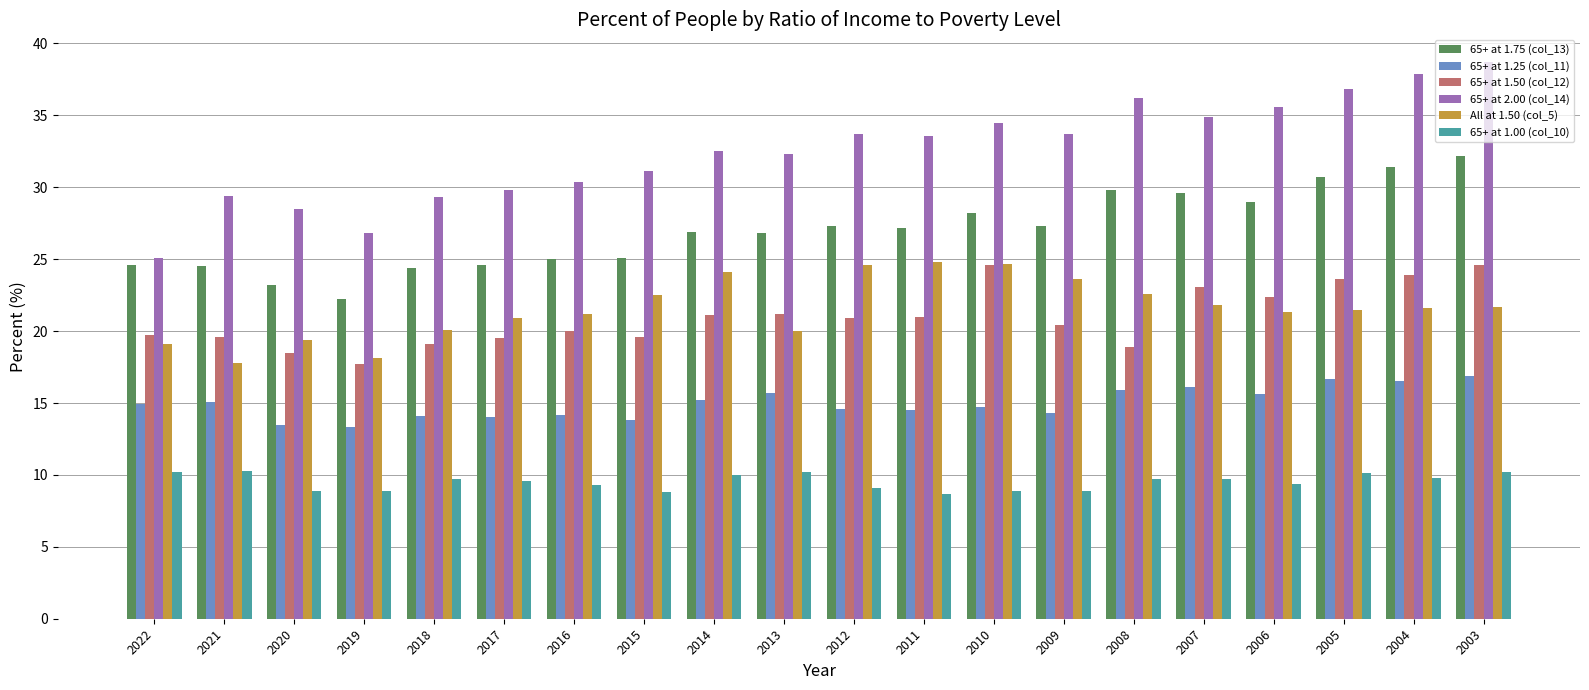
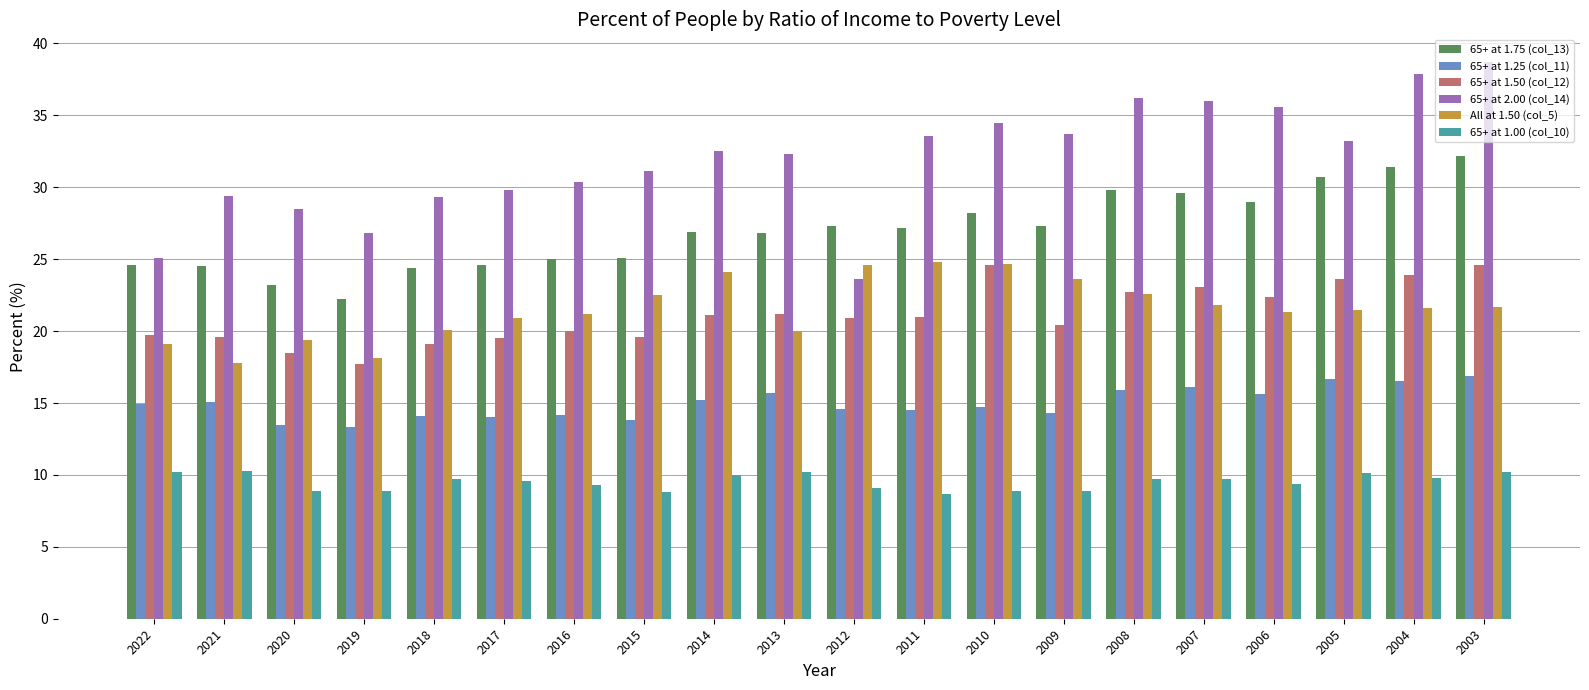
  {
    "65+ at 1.75 (col_13)": {
      "2022": 24.6,
      "2021": 24.5,
      "2020": 23.2,
      "2019": 22.2,
      "2018": 24.4,
      "2017": 24.6,
      "2016": 25.0,
      "2015": 25.1,
      "2014": 26.9,
      "2013": 26.8,
      "2012": 27.3,
      "2011": 27.2,
      "2010": 28.2,
      "2009": 27.3,
      "2008": 29.8,
      "2007": 29.6,
      "2006": 29.0,
      "2005": 30.7,
      "2004": 31.4,
      "2003": 32.2
    },
    "65+ at 1.50 (col_12)": {
      "2022": 19.7,
      "2021": 19.6,
      "2020": 18.5,
      "2019": 17.7,
      "2018": 19.1,
      "2017": 19.5,
      "2016": 20.0,
      "2015": 19.6,
      "2014": 21.1,
      "2013": 21.2,
      "2012": 20.9,
      "2011": 21.0,
      "2010": 24.6,
      "2009": 20.4,
-     "2008": 18.9,
+     "2008": 22.7,
      "2007": 23.1,
      "2006": 22.4,
      "2005": 23.6,
      "2004": 23.9,
      "2003": 24.6
    },
    "65+ at 2.00 (col_14)": {
      "2022": 25.1,
      "2021": 29.4,
      "2020": 28.5,
      "2019": 26.8,
      "2018": 29.3,
      "2017": 29.8,
      "2016": 30.4,
      "2015": 31.1,
      "2014": 32.5,
      "2013": 32.3,
-     "2012": 33.7,
+     "2012": 23.6,
      "2011": 33.6,
      "2010": 34.5,
      "2009": 33.7,
      "2008": 36.2,
-     "2007": 34.9,
+     "2007": 36.0,
      "2006": 35.6,
-     "2005": 36.8,
+     "2005": 33.2,
      "2004": 37.9
    },
    "All at 1.50 (col_5)": {
      "2022": 19.1,
      "2021": 17.8,
      "2020": 19.4,
      "2019": 18.1,
      "2018": 20.1,
      "2017": 20.9,
      "2016": 21.2,
      "2015": 22.5,
      "2014": 24.1,
      "2013": 20.0,
      "2012": 24.6,
      "2011": 24.8,
      "2010": 24.7,
      "2009": 23.6,
      "2008": 22.6,
      "2007": 21.8,
      "2006": 21.3,
      "2005": 21.5,
      "2004": 21.6,
      "2003": 21.7
    }
  }
